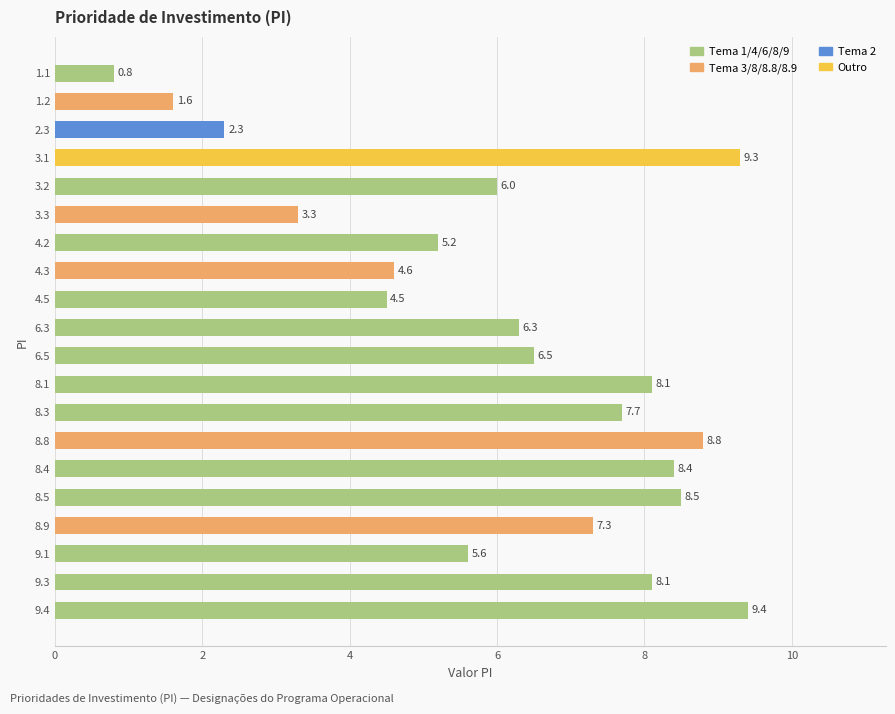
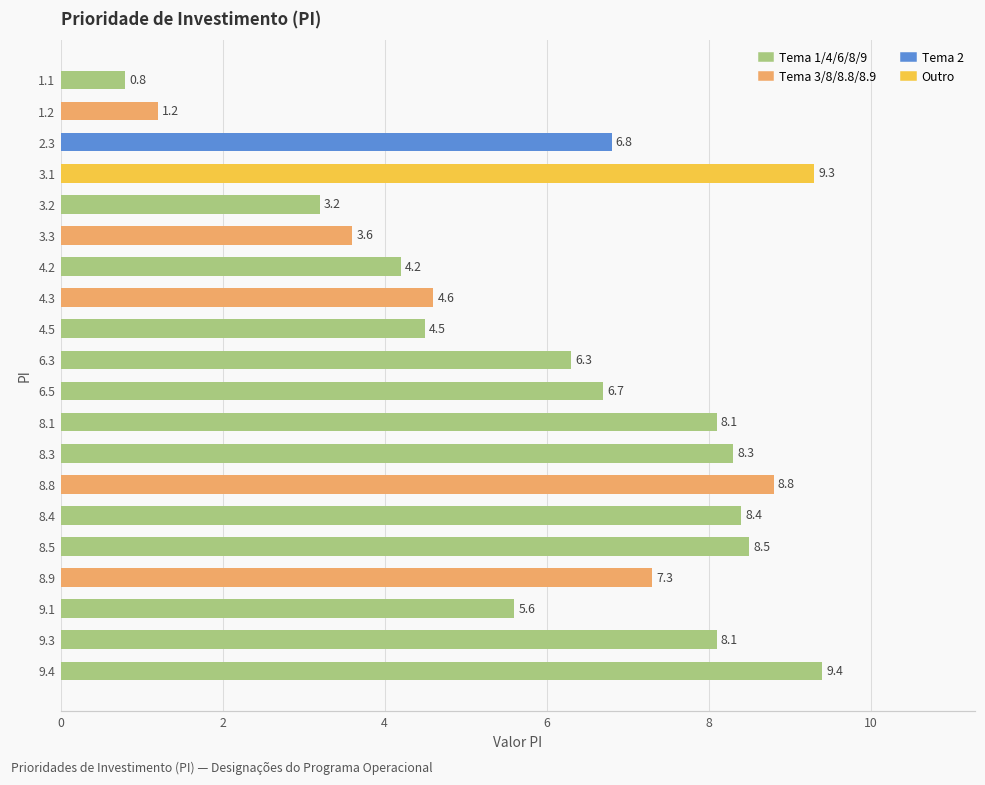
  {
    "1.1": 0.8,
-   "1.2": 1.6,
-   "2.3": 2.3,
+   "1.2": 1.2,
+   "2.3": 6.8,
    "3.1": 9.3,
-   "3.2": 6.0,
-   "3.3": 3.3,
-   "4.2": 5.2,
+   "3.2": 3.2,
+   "3.3": 3.6,
+   "4.2": 4.2,
    "4.3": 4.6,
    "4.5": 4.5,
    "6.3": 6.3,
-   "6.5": 6.5,
+   "6.5": 6.7,
    "8.1": 8.1,
-   "8.3": 7.7,
+   "8.3": 8.3,
    "8.8": 8.8,
    "8.4": 8.4,
    "8.5": 8.5,
    "8.9": 7.3,
    "9.1": 5.6,
    "9.3": 8.1,
    "9.4": 9.4
  }
